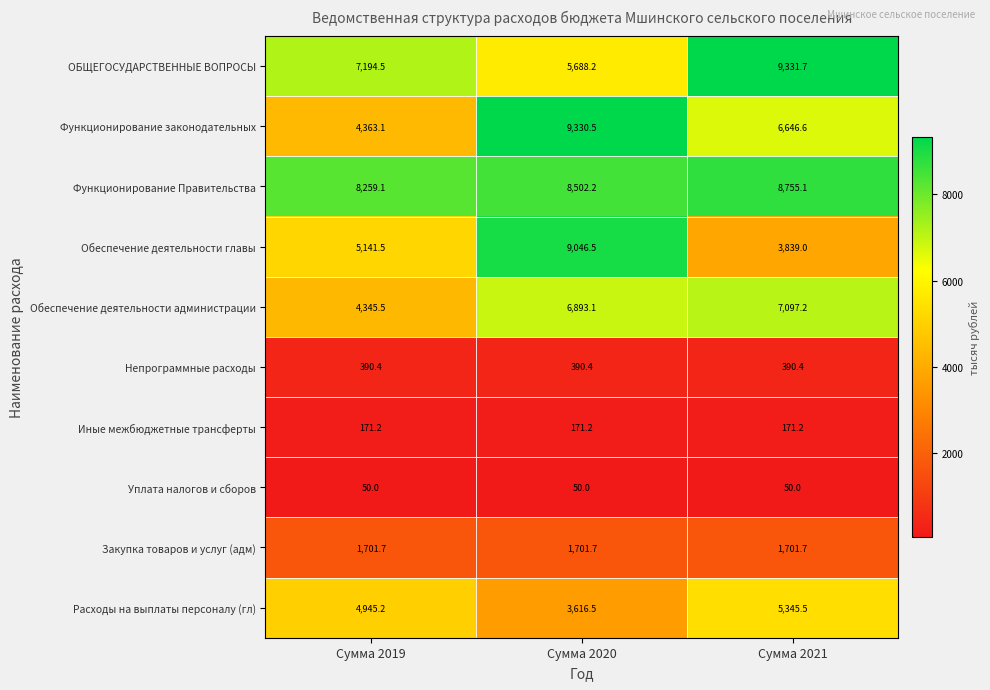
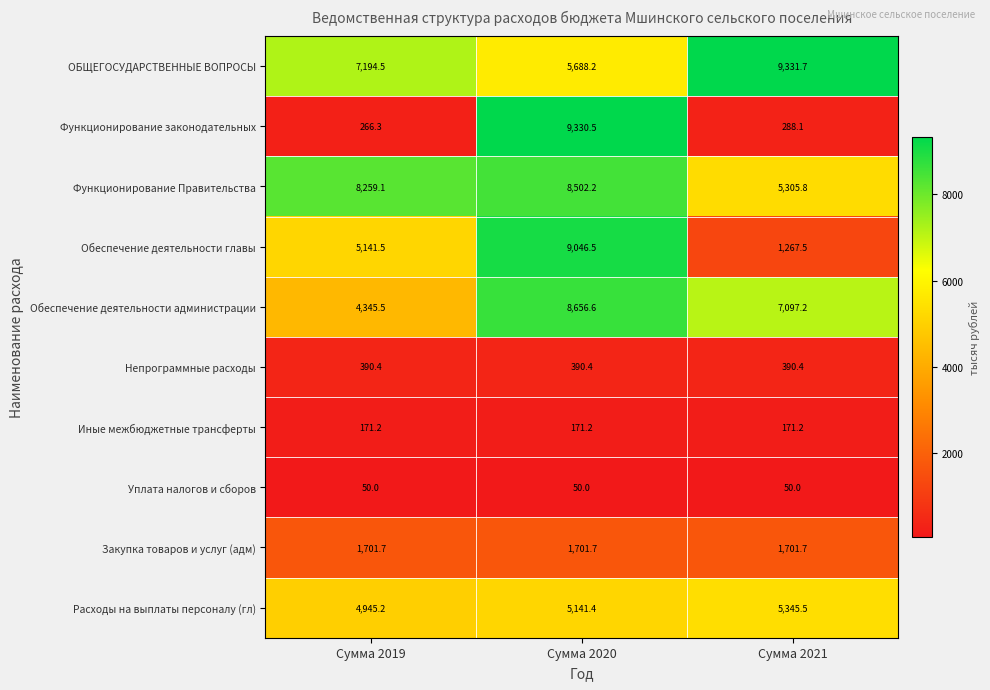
  {
    "ОБЩЕГОСУДАРСТВЕННЫЕ ВОПРОСЫ": {
      "Сумма 2019": "7,194.5",
      "Сумма 2020": "5,688.2",
      "Сумма 2021": "9,331.7"
    },
    "Функционирование законодательных": {
-     "Сумма 2019": "4,363.1",
+     "Сумма 2019": "266.3",
      "Сумма 2020": "9,330.5",
-     "Сумма 2021": "6,646.6"
+     "Сумма 2021": "288.1"
    },
    "Функционирование Правительства": {
      "Сумма 2019": "8,259.1",
      "Сумма 2020": "8,502.2",
-     "Сумма 2021": "8,755.1"
+     "Сумма 2021": "5,305.8"
    },
    "Обеспечение деятельности главы": {
      "Сумма 2019": "5,141.5",
      "Сумма 2020": "9,046.5",
-     "Сумма 2021": "3,839.0"
+     "Сумма 2021": "1,267.5"
    },
    "Обеспечение деятельности администрации": {
      "Сумма 2019": "4,345.5",
-     "Сумма 2020": "6,893.1",
+     "Сумма 2020": "8,656.6",
      "Сумма 2021": "7,097.2"
    },
    "Непрограммные расходы": {
      "Сумма 2019": "390.4",
      "Сумма 2020": "390.4",
      "Сумма 2021": "390.4"
    },
    "Иные межбюджетные трансферты": {
      "Сумма 2019": "171.2",
      "Сумма 2020": "171.2",
      "Сумма 2021": "171.2"
    },
    "Уплата налогов и сборов": {
      "Сумма 2019": "50.0",
      "Сумма 2020": "50.0",
      "Сумма 2021": "50.0"
    },
    "Закупка товаров и услуг (адм)": {
      "Сумма 2019": "1,701.7",
      "Сумма 2020": "1,701.7",
      "Сумма 2021": "1,701.7"
    },
    "Расходы на выплаты персоналу (гл)": {
      "Сумма 2019": "4,945.2",
-     "Сумма 2020": "3,616.5",
+     "Сумма 2020": "5,141.4",
      "Сумма 2021": "5,345.5"
    }
  }
